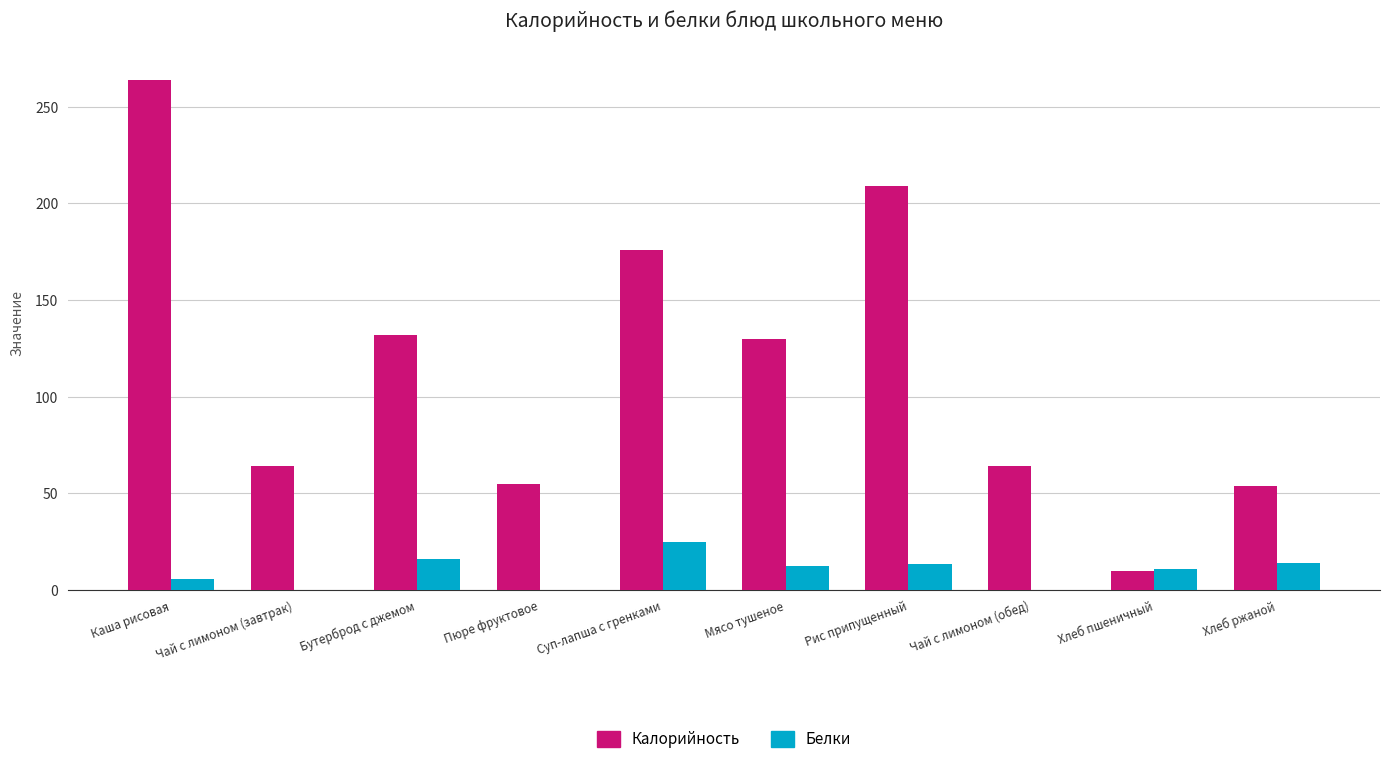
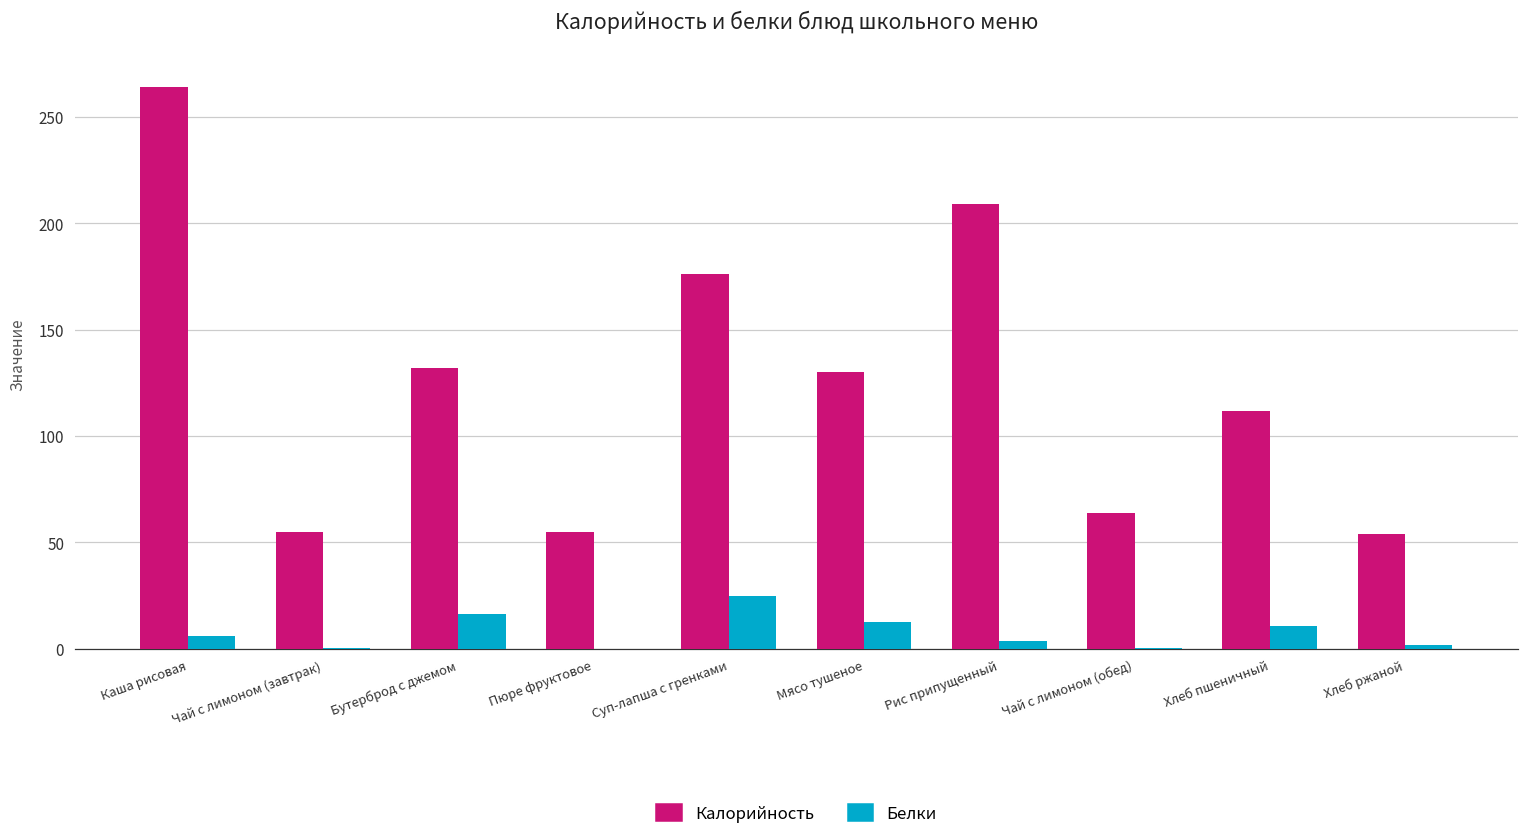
  {
    "Калорийность": {
      "Каша рисовая": 264,
-     "Чай с лимоном (завтрак)": 64,
+     "Чай с лимоном (завтрак)": 55,
      "Бутерброд с джемом": 132,
      "Пюре фруктовое": 55,
      "Суп-лапша с гренками": 176,
      "Мясо тушеное": 130,
      "Рис припущенный": 209,
      "Чай с лимоном (обед)": 64,
-     "Хлеб пшеничный": 10,
+     "Хлеб пшеничный": 112,
      "Хлеб ржаной": 54
    },
    "Белки": {
      "Каша рисовая": 6,
      "Бутерброд с джемом": 16,
      "Пюре фруктовое": 0,
      "Суп-лапша с гренками": 25,
      "Мясо тушеное": 13,
-     "Рис припущенный": 13,
+     "Рис припущенный": 4,
      "Хлеб пшеничный": 11,
-     "Хлеб ржаной": 14
+     "Хлеб ржаной": 2
    }
  }
